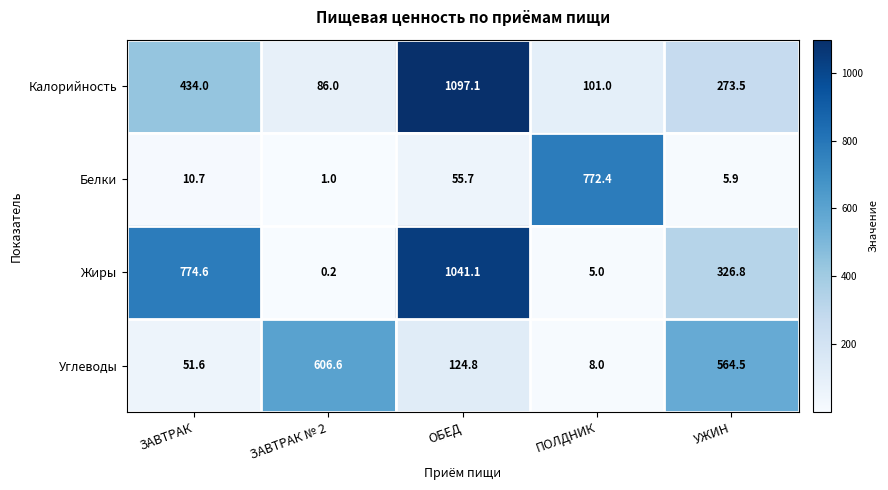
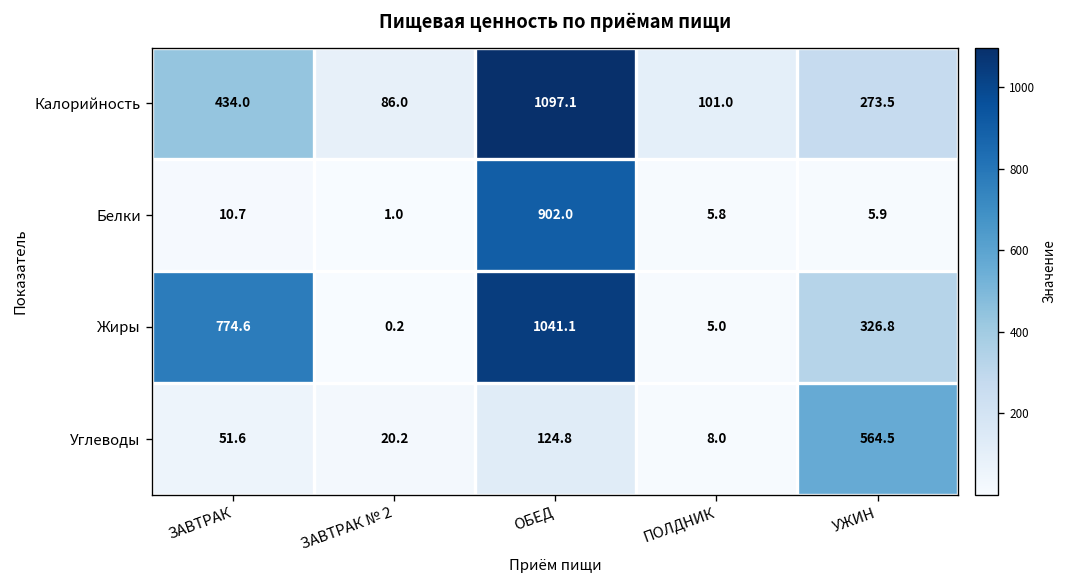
  {
    "Калорийность": {
      "ЗАВТРАК": 434.0,
      "ЗАВТРАК № 2": 86.0,
      "ОБЕД": 1097.1,
      "ПОЛДНИК": 101.0,
      "УЖИН": 273.5
    },
    "Белки": {
      "ЗАВТРАК": 10.7,
      "ЗАВТРАК № 2": 1.0,
-     "ОБЕД": 55.7,
-     "ПОЛДНИК": 772.4,
+     "ОБЕД": 902.0,
+     "ПОЛДНИК": 5.8,
      "УЖИН": 5.9
    },
    "Жиры": {
      "ЗАВТРАК": 774.6,
      "ЗАВТРАК № 2": 0.2,
      "ОБЕД": 1041.1,
      "ПОЛДНИК": 5.0,
      "УЖИН": 326.8
    },
    "Углеводы": {
      "ЗАВТРАК": 51.6,
-     "ЗАВТРАК № 2": 606.6,
+     "ЗАВТРАК № 2": 20.2,
      "ОБЕД": 124.8,
      "ПОЛДНИК": 8.0,
      "УЖИН": 564.5
    }
  }
